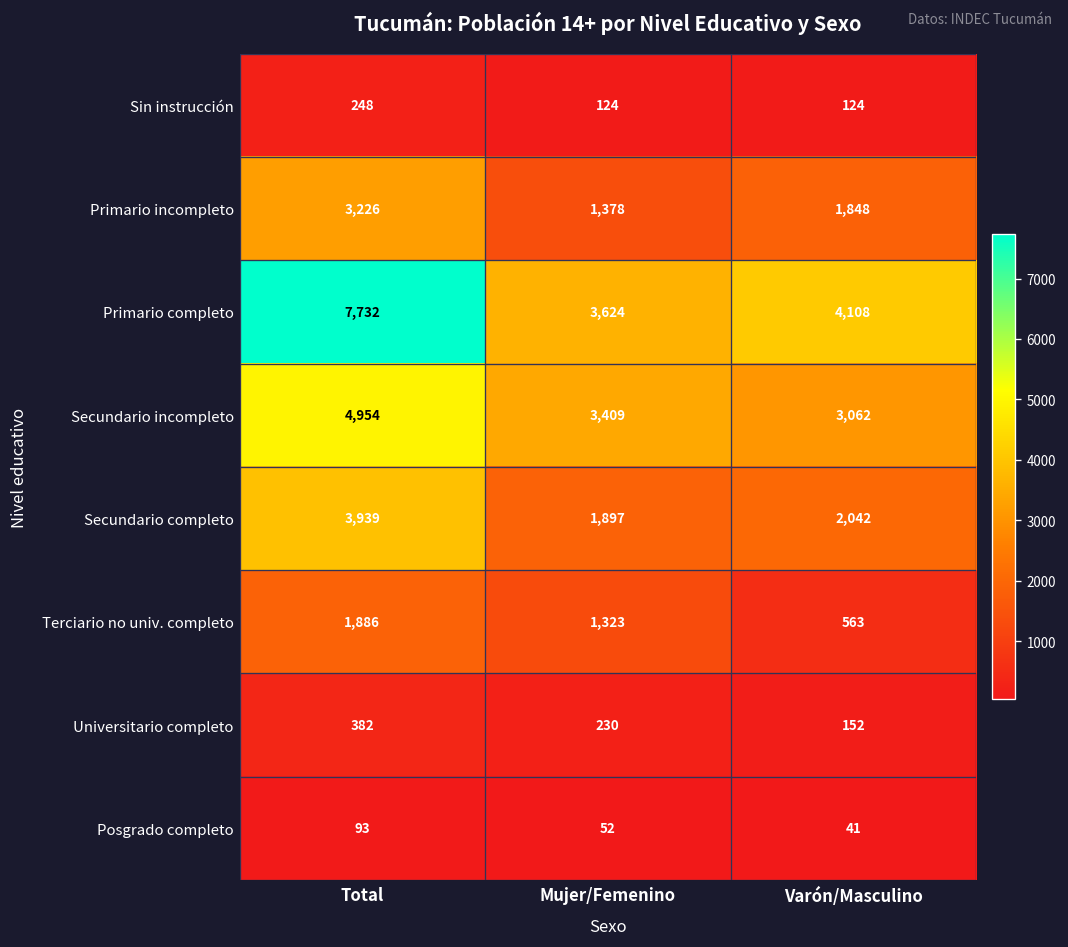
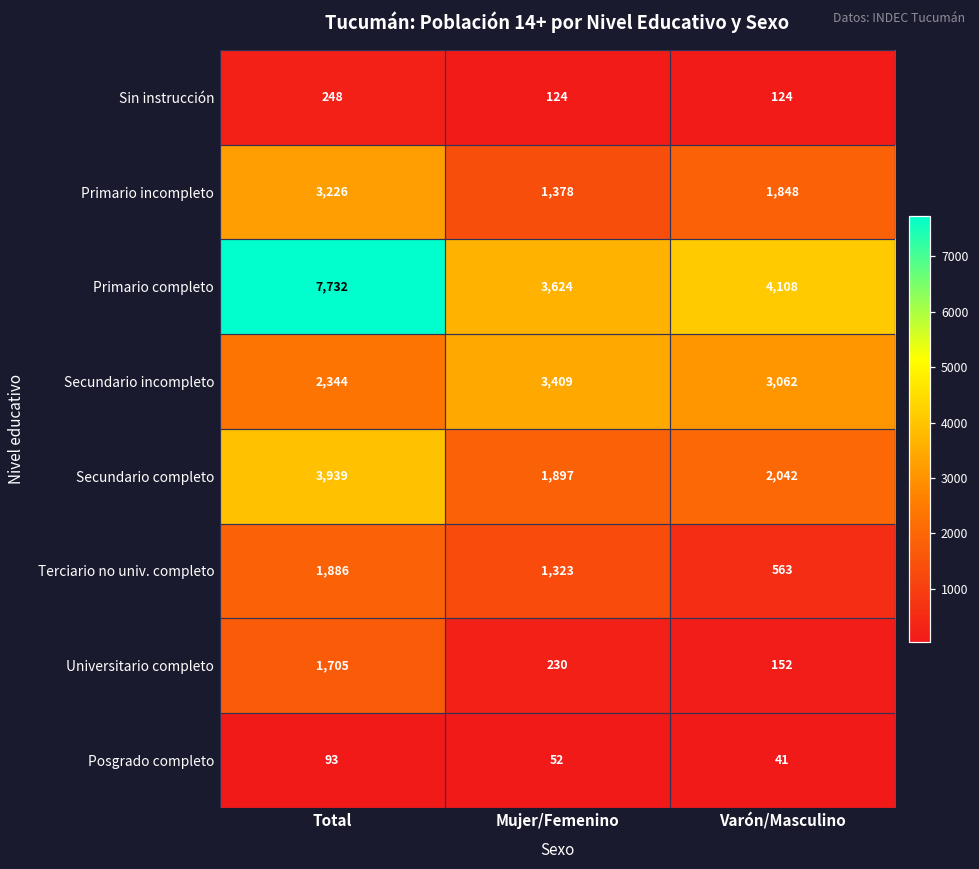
  {
    "Sin instrucción": {
      "Total": "248",
      "Mujer/Femenino": "124",
      "Varón/Masculino": "124"
    },
    "Primario incompleto": {
      "Total": "3,226",
      "Mujer/Femenino": "1,378",
      "Varón/Masculino": "1,848"
    },
    "Primario completo": {
      "Total": "7,732",
      "Mujer/Femenino": "3,624",
      "Varón/Masculino": "4,108"
    },
    "Secundario incompleto": {
-     "Total": "4,954",
+     "Total": "2,344",
      "Mujer/Femenino": "3,409",
      "Varón/Masculino": "3,062"
    },
    "Secundario completo": {
      "Total": "3,939",
      "Mujer/Femenino": "1,897",
      "Varón/Masculino": "2,042"
    },
    "Terciario no univ. completo": {
      "Total": "1,886",
      "Mujer/Femenino": "1,323",
      "Varón/Masculino": "563"
    },
    "Universitario completo": {
-     "Total": "382",
+     "Total": "1,705",
      "Mujer/Femenino": "230",
      "Varón/Masculino": "152"
    },
    "Posgrado completo": {
      "Total": "93",
      "Mujer/Femenino": "52",
      "Varón/Masculino": "41"
    }
  }
